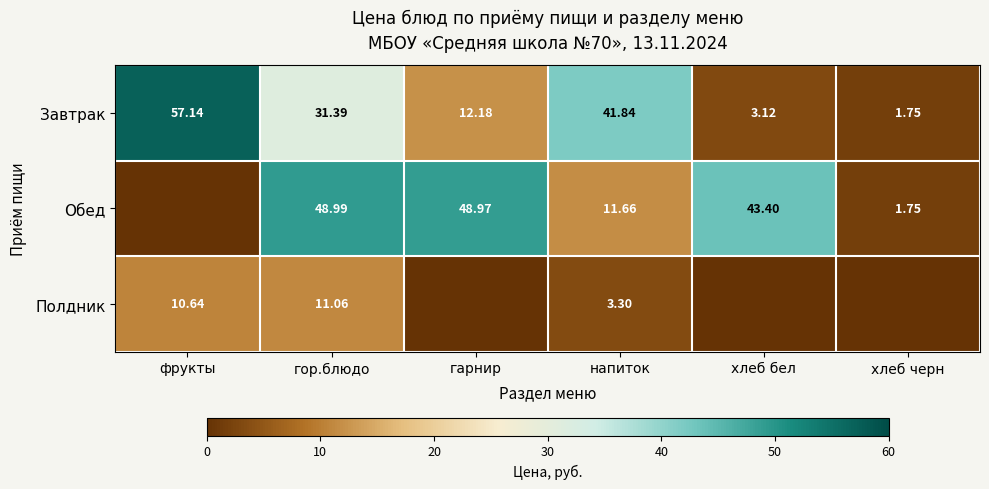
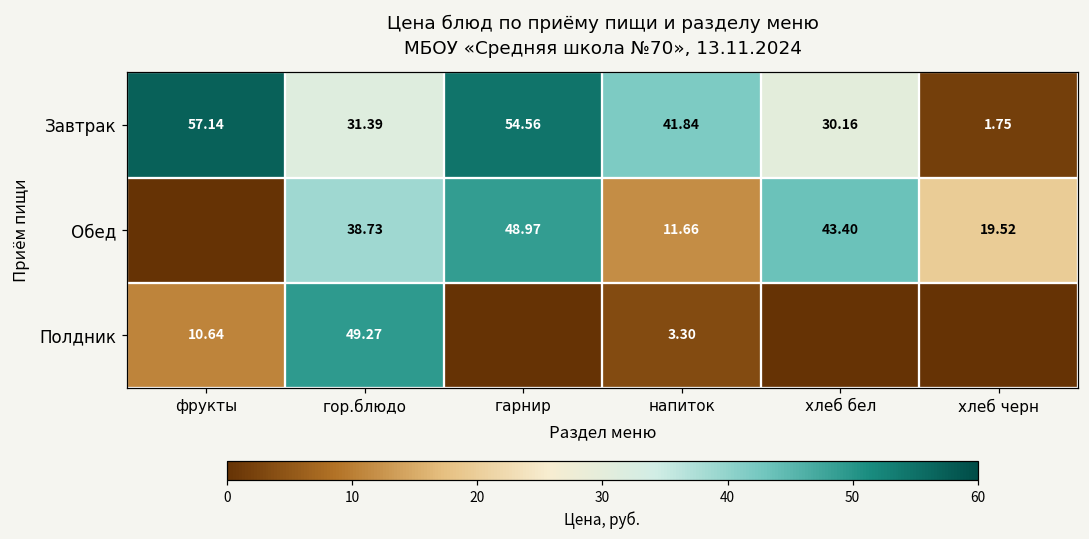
  {
    "Завтрак": {
      "фрукты": 57.14,
      "гор.блюдо": 31.39,
-     "гарнир": 12.18,
+     "гарнир": 54.56,
      "напиток": 41.84,
-     "хлеб бел": 3.12,
+     "хлеб бел": 30.16,
      "хлеб черн": 1.75
    },
    "Обед": {
-     "гор.блюдо": 48.99,
+     "гор.блюдо": 38.73,
      "гарнир": 48.97,
      "напиток": 11.66,
      "хлеб бел": 43.40,
-     "хлеб черн": 1.75
+     "хлеб черн": 19.52
    },
    "Полдник": {
      "фрукты": 10.64,
-     "гор.блюдо": 11.06,
+     "гор.блюдо": 49.27,
      "напиток": 3.30
    }
  }
